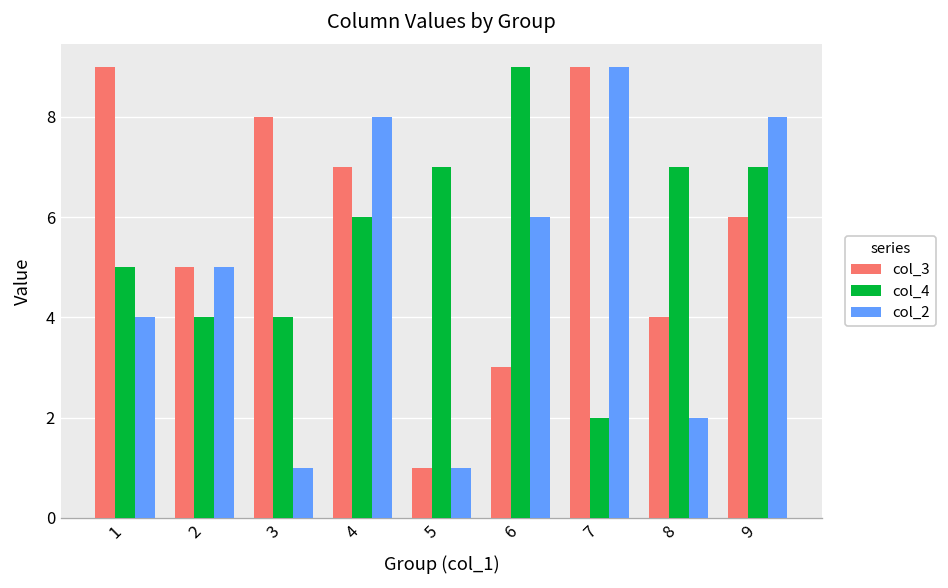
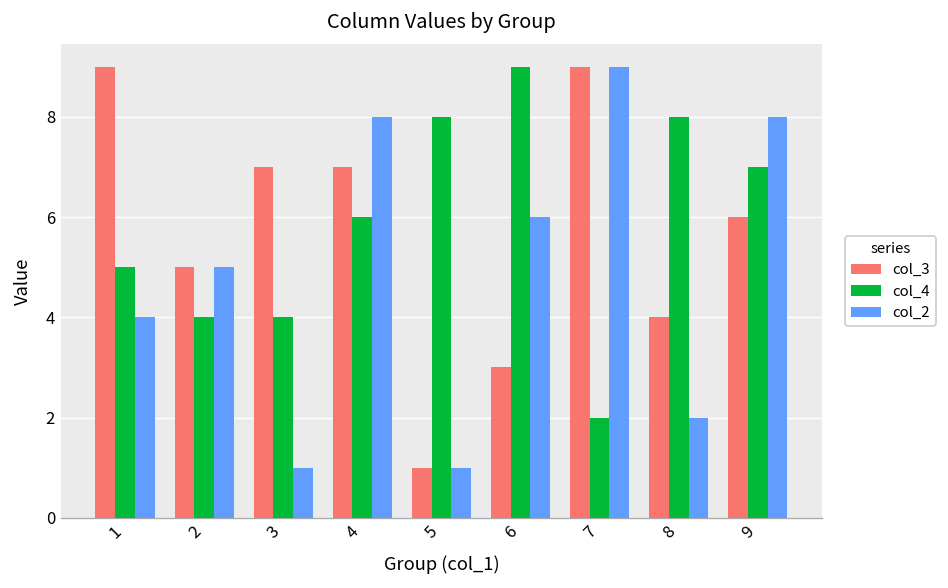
  {
    "col_3": {
      "1": 9,
      "2": 5,
-     "3": 8,
+     "3": 7,
      "4": 7,
      "5": 1,
      "6": 3,
      "7": 9,
      "8": 4,
      "9": 6
    },
    "col_4": {
      "1": 5,
      "2": 4,
      "3": 4,
      "4": 6,
-     "5": 7,
+     "5": 8,
      "6": 9,
      "7": 2,
-     "8": 7,
+     "8": 8,
      "9": 7
    },
    "col_2": {
      "1": 4,
      "2": 5,
      "3": 1,
      "4": 8,
      "5": 1,
      "6": 6,
      "7": 9,
      "8": 2,
      "9": 8
    }
  }
